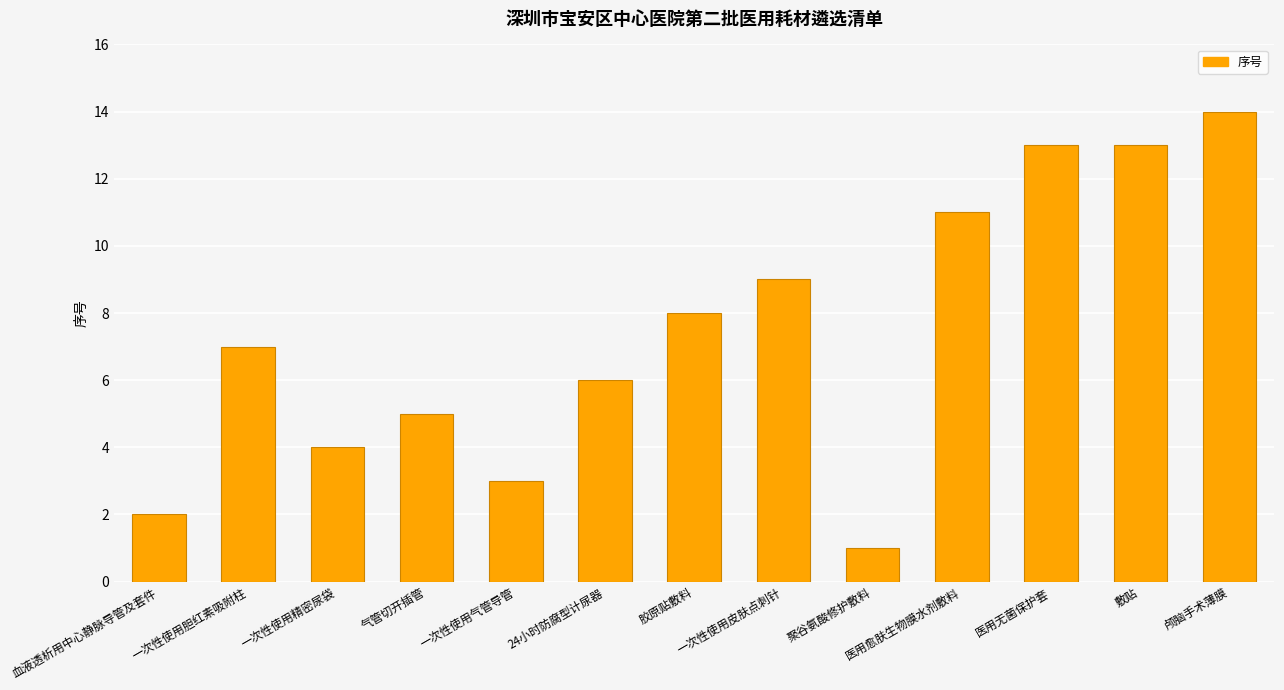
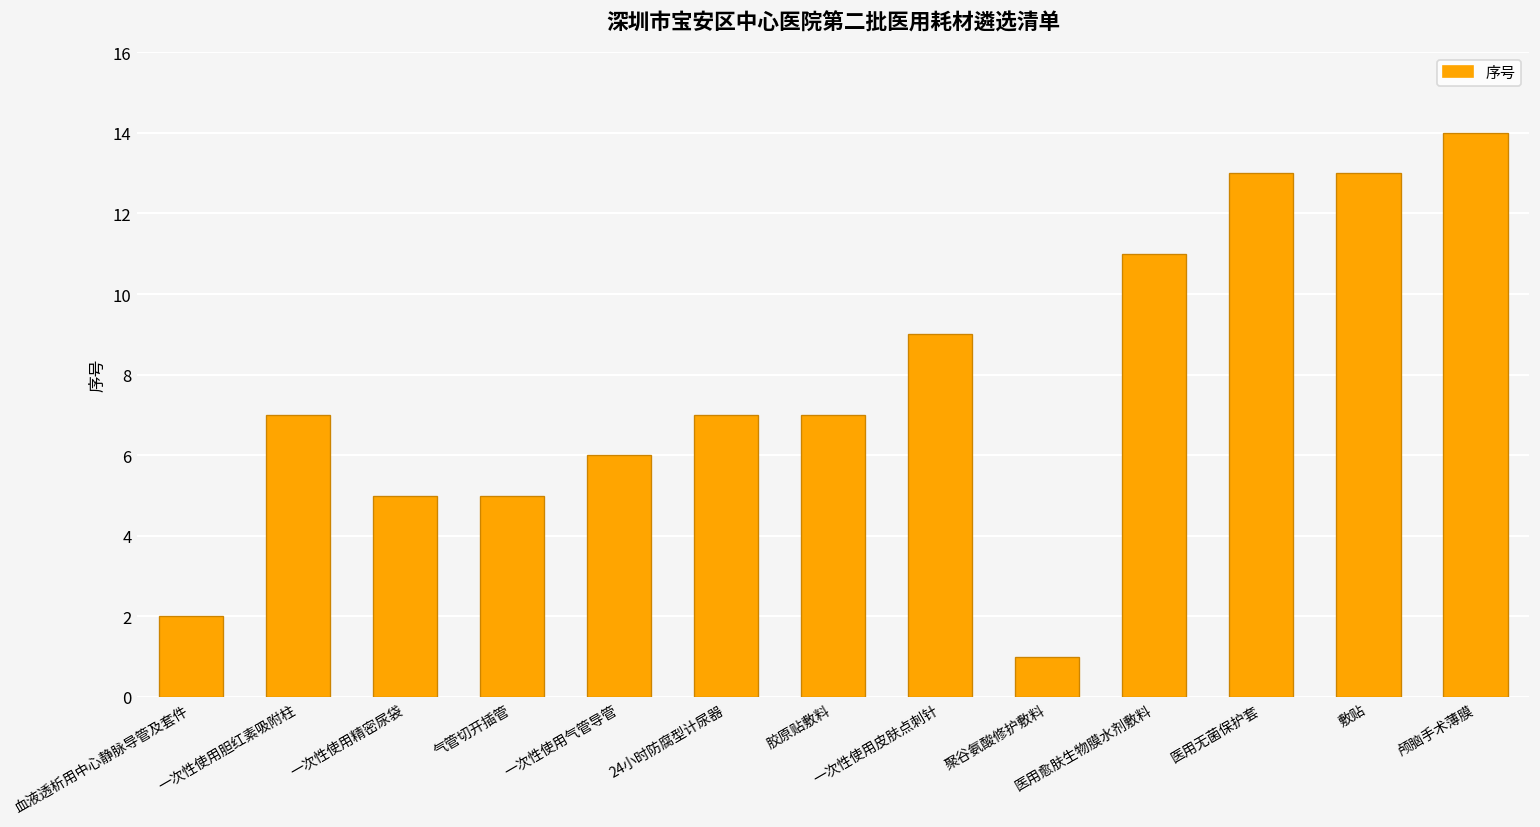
  {
    "血液透析用中心静脉导管及套件": 2,
    "一次性使用胆红素吸附柱": 7,
-   "一次性使用精密尿袋": 4,
+   "一次性使用精密尿袋": 5,
    "气管切开插管": 5,
-   "一次性使用气管导管": 3,
-   "24小时防腐型计尿器": 6,
-   "胶原贴敷料": 8,
+   "一次性使用气管导管": 6,
+   "24小时防腐型计尿器": 7,
+   "胶原贴敷料": 7,
    "一次性使用皮肤点刺针": 9,
    "聚谷氨酸修护敷料": 1,
    "医用愈肤生物膜水剂敷料": 11,
    "医用无菌保护套": 13,
    "敷贴": 13,
    "颅脑手术薄膜": 14
  }
